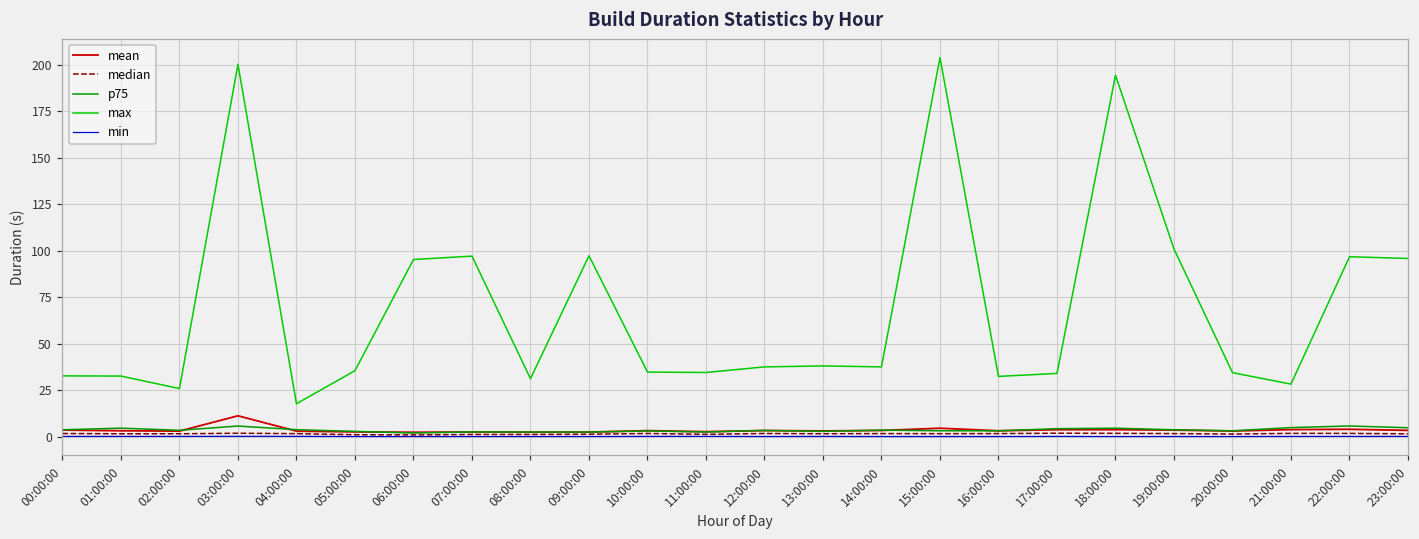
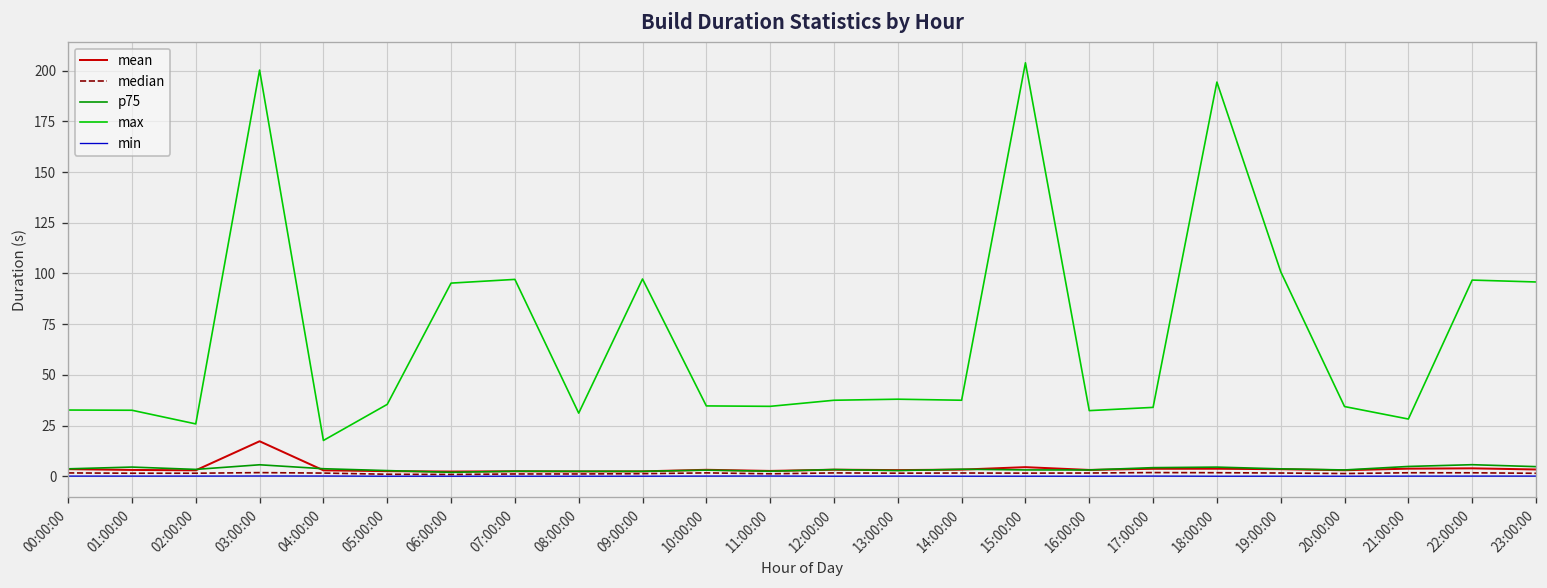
  {
    "mean": {
-     "03:00:00": 11,
+     "03:00:00": 17,
      "22:00:00": 4
    },
    "median": {
      "00:00:00": 2,
      "03:00:00": 2,
      "12:00:00": 2,
      "14:00:00": 2,
      "16:00:00": 2,
      "17:00:00": 2,
      "18:00:00": 2,
      "19:00:00": 2,
      "21:00:00": 2,
      "22:00:00": 2
    },
    "min": {
      "00:00:00": 0,
      "03:00:00": 0,
      "10:00:00": 0,
      "12:00:00": 0,
      "14:00:00": 0,
      "16:00:00": 0,
      "17:00:00": 0,
      "18:00:00": 0,
      "19:00:00": 0,
      "21:00:00": 0,
      "22:00:00": 0
    }
  }
